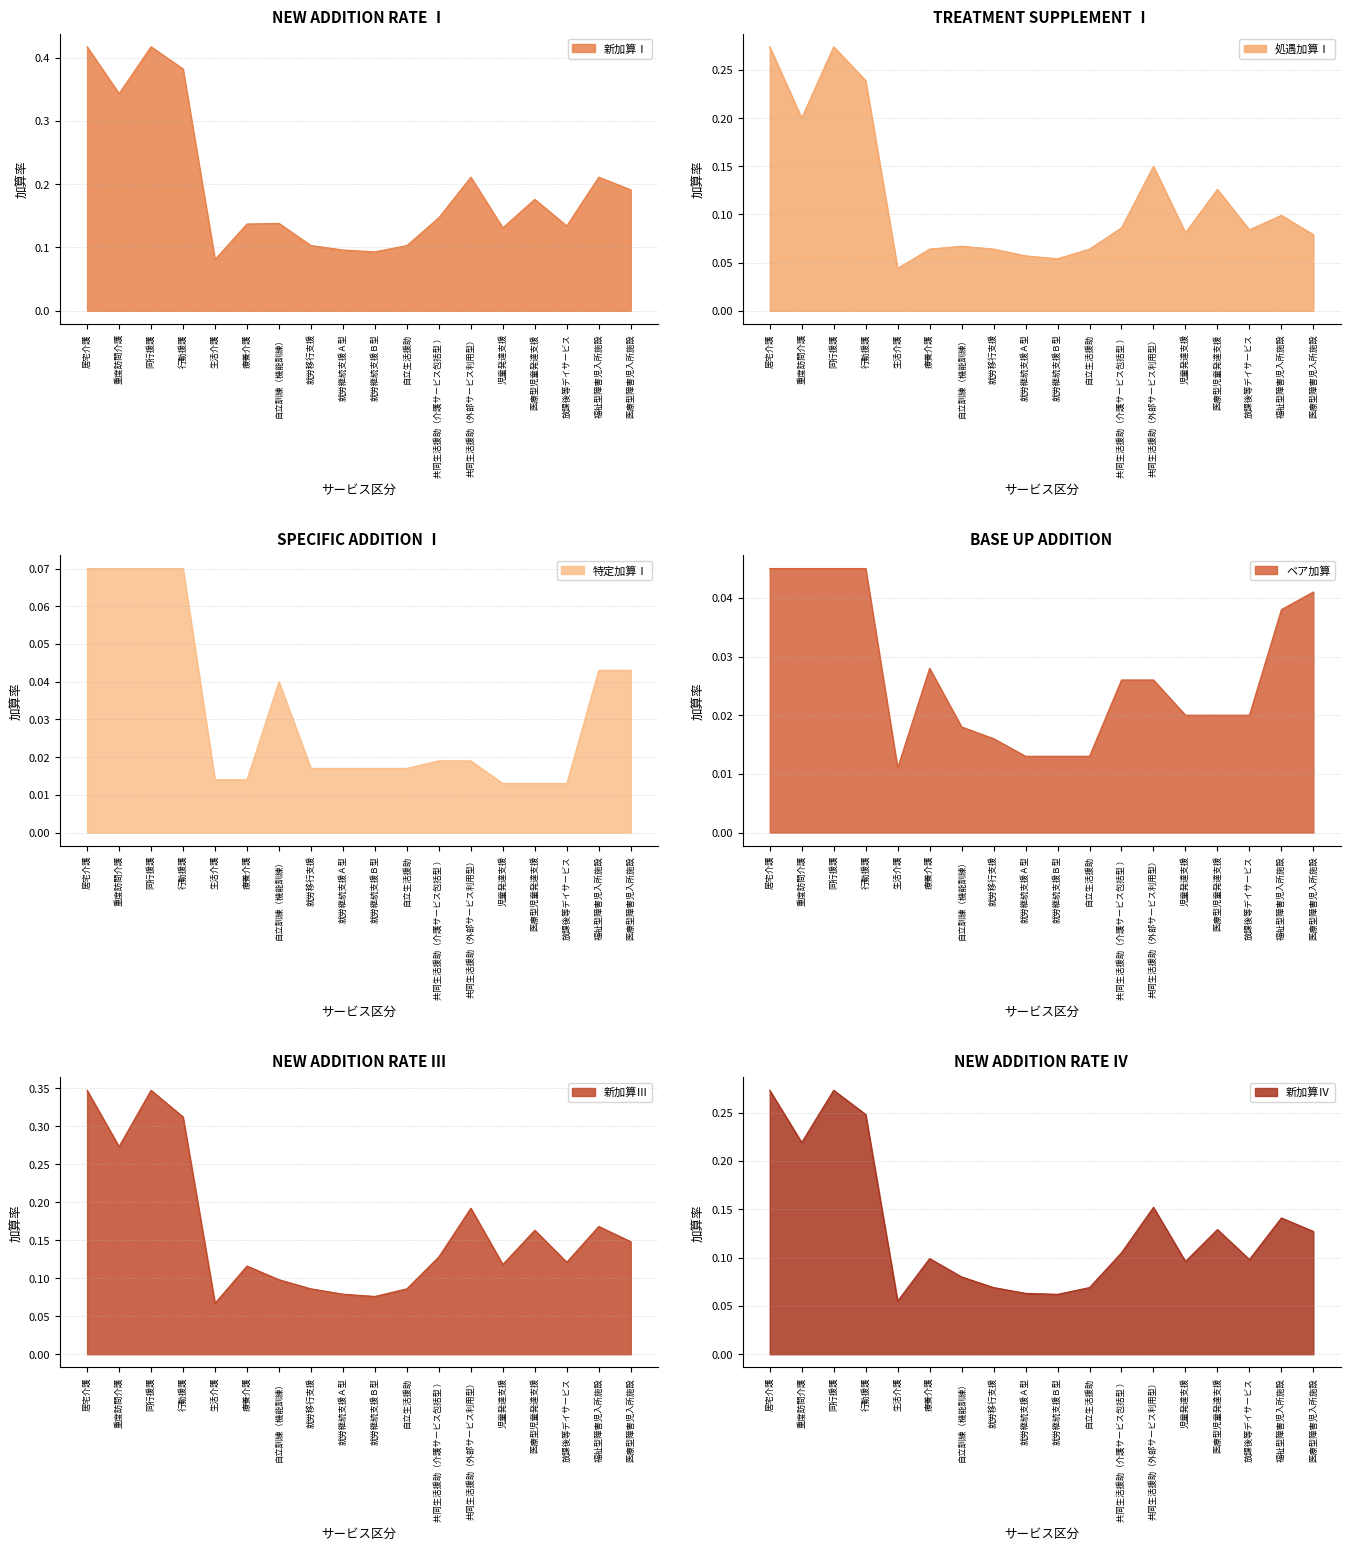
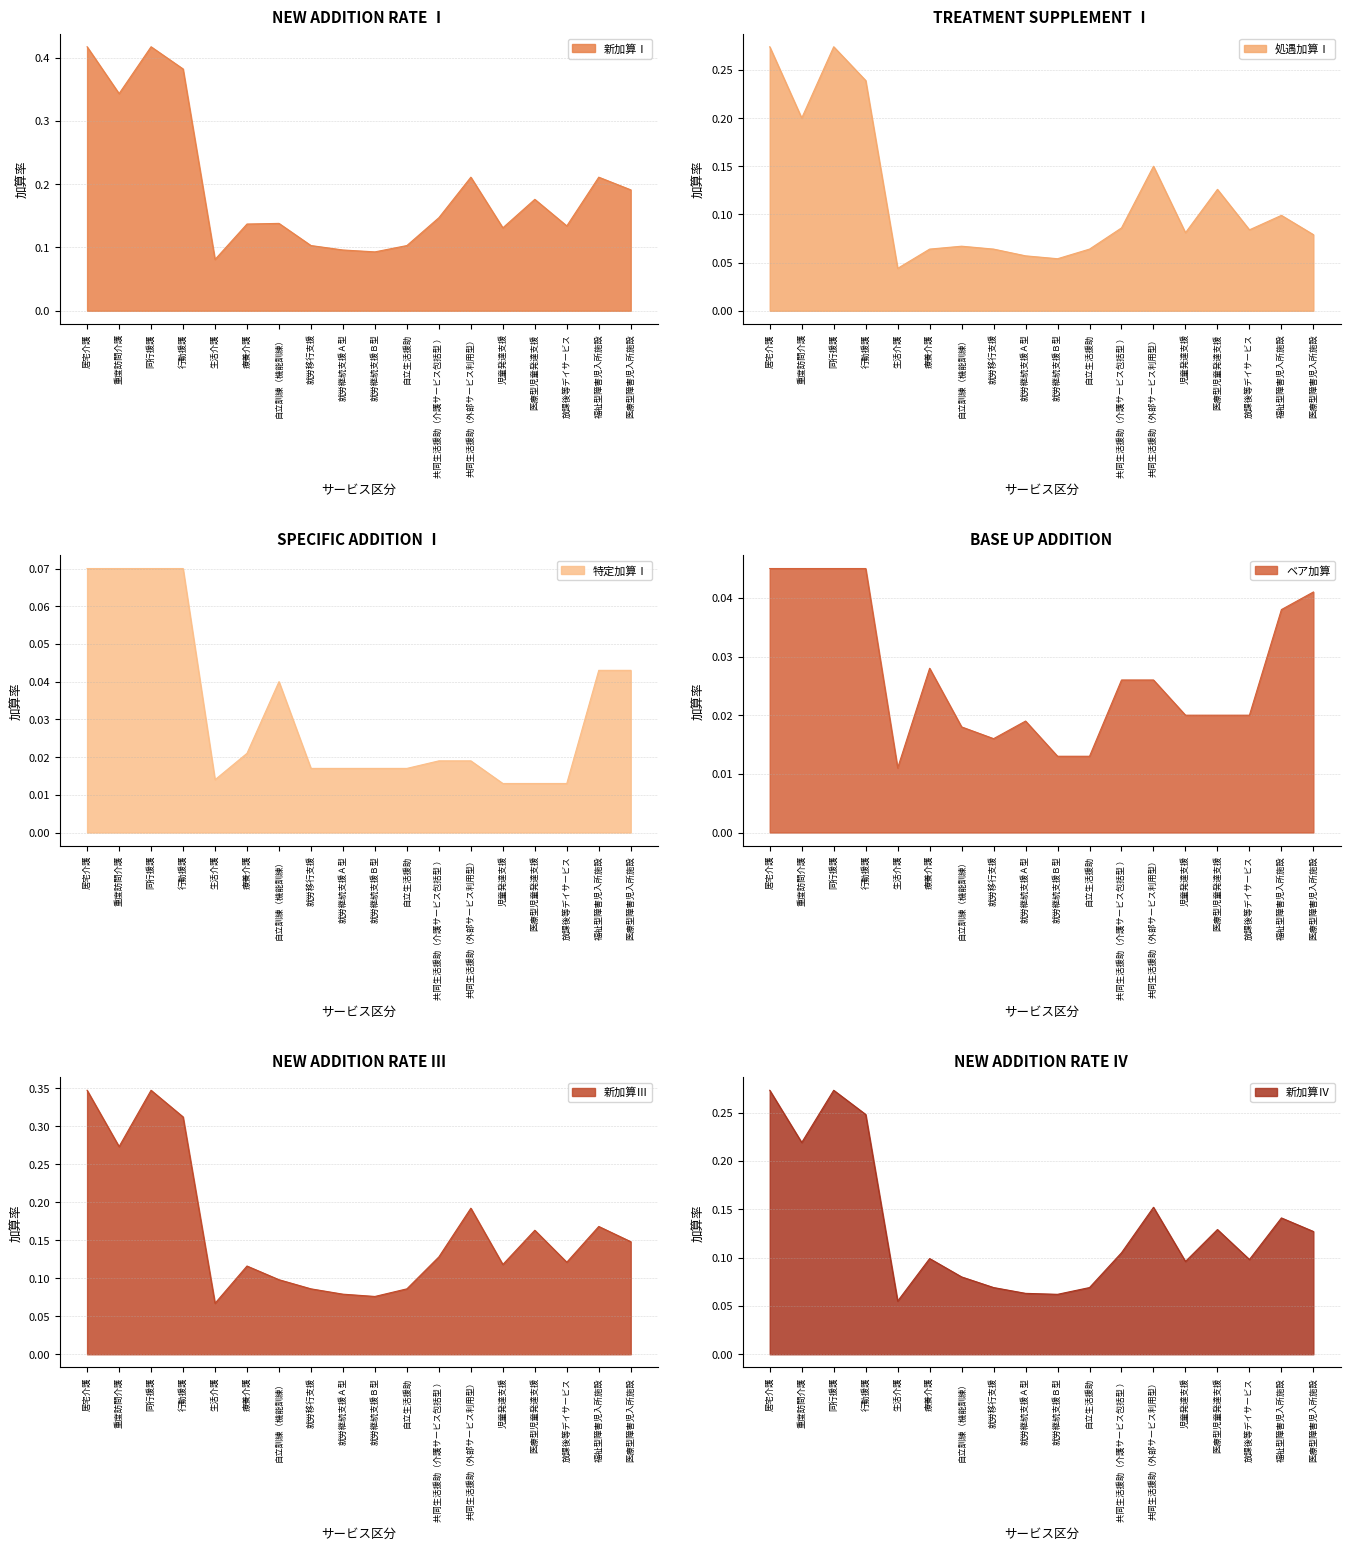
  {
    "NEW ADDITION RATE Ⅰ": {
      "居宅介護": 0.42,
      "重度訪問介護": 0.34,
      "同行援護": 0.42,
      "行動援護": 0.38,
      "生活介護": 0.08,
      "療養介護": 0.14,
      "自立訓練（機能訓練）": 0.14,
      "就労移行支援": 0.10,
      "就労継続支援Ａ型": 0.10,
      "就労継続支援Ｂ型": 0.09,
      "自立生活援助": 0.10,
      "共同生活援助（介護サービス包括型 ）": 0.15,
      "共同生活援助（外部サービス利用型）": 0.21,
      "児童発達支援": 0.13,
      "医療型児童発達支援": 0.18,
      "放課後等デイサービス": 0.13,
      "福祉型障害児入所施設": 0.21,
      "医療型障害児入所施設": 0.19
    },
    "TREATMENT SUPPLEMENT Ⅰ": {
      "居宅介護": 0.27,
      "重度訪問介護": 0.20,
      "同行援護": 0.27,
      "行動援護": 0.24,
      "生活介護": 0.04,
      "療養介護": 0.06,
      "自立訓練（機能訓練）": 0.07,
      "就労移行支援": 0.06,
      "就労継続支援Ａ型": 0.06,
      "就労継続支援Ｂ型": 0.05,
      "自立生活援助": 0.06,
      "共同生活援助（介護サービス包括型 ）": 0.09,
      "共同生活援助（外部サービス利用型）": 0.15,
      "児童発達支援": 0.08,
      "医療型児童発達支援": 0.13,
      "放課後等デイサービス": 0.08,
      "福祉型障害児入所施設": 0.10,
      "医療型障害児入所施設": 0.08
    },
    "SPECIFIC ADDITION Ⅰ": {
      "居宅介護": 0.070,
      "重度訪問介護": 0.070,
      "同行援護": 0.070,
      "行動援護": 0.070,
      "生活介護": 0.014,
-     "療養介護": 0.014,
+     "療養介護": 0.021,
      "自立訓練（機能訓練）": 0.040,
      "就労移行支援": 0.017,
      "就労継続支援Ａ型": 0.017,
      "就労継続支援Ｂ型": 0.017,
      "自立生活援助": 0.017,
      "共同生活援助（介護サービス包括型 ）": 0.019,
      "共同生活援助（外部サービス利用型）": 0.019,
      "児童発達支援": 0.013,
      "医療型児童発達支援": 0.013,
      "放課後等デイサービス": 0.013,
      "福祉型障害児入所施設": 0.043,
      "医療型障害児入所施設": 0.043
    },
    "BASE UP ADDITION": {
      "居宅介護": 0.045,
      "重度訪問介護": 0.045,
      "同行援護": 0.045,
      "行動援護": 0.045,
      "生活介護": 0.011,
      "療養介護": 0.028,
      "自立訓練（機能訓練）": 0.018,
      "就労移行支援": 0.016,
-     "就労継続支援Ａ型": 0.013,
+     "就労継続支援Ａ型": 0.019,
      "就労継続支援Ｂ型": 0.013,
      "自立生活援助": 0.013,
      "共同生活援助（介護サービス包括型 ）": 0.026,
      "共同生活援助（外部サービス利用型）": 0.026,
      "児童発達支援": 0.020,
      "医療型児童発達支援": 0.020,
      "放課後等デイサービス": 0.020,
      "福祉型障害児入所施設": 0.038,
      "医療型障害児入所施設": 0.041
    },
    "NEW ADDITION RATE Ⅲ": {
      "居宅介護": 0.35,
      "重度訪問介護": 0.27,
      "同行援護": 0.35,
      "行動援護": 0.31,
      "生活介護": 0.07,
      "療養介護": 0.12,
      "自立訓練（機能訓練）": 0.10,
      "就労移行支援": 0.09,
      "就労継続支援Ａ型": 0.08,
      "就労継続支援Ｂ型": 0.08,
      "自立生活援助": 0.09,
      "共同生活援助（介護サービス包括型 ）": 0.13,
      "共同生活援助（外部サービス利用型）": 0.19,
      "児童発達支援": 0.12,
      "医療型児童発達支援": 0.16,
      "放課後等デイサービス": 0.12,
      "福祉型障害児入所施設": 0.17,
      "医療型障害児入所施設": 0.15
    },
    "NEW ADDITION RATE Ⅳ": {
      "居宅介護": 0.27,
      "重度訪問介護": 0.22,
      "同行援護": 0.27,
      "行動援護": 0.25,
      "生活介護": 0.06,
      "療養介護": 0.10,
      "自立訓練（機能訓練）": 0.08,
      "就労移行支援": 0.07,
      "就労継続支援Ａ型": 0.06,
      "就労継続支援Ｂ型": 0.06,
      "自立生活援助": 0.07,
      "共同生活援助（介護サービス包括型 ）": 0.11,
      "共同生活援助（外部サービス利用型）": 0.15,
      "児童発達支援": 0.10,
      "医療型児童発達支援": 0.13,
      "放課後等デイサービス": 0.10,
      "福祉型障害児入所施設": 0.14,
      "医療型障害児入所施設": 0.13
    }
  }
